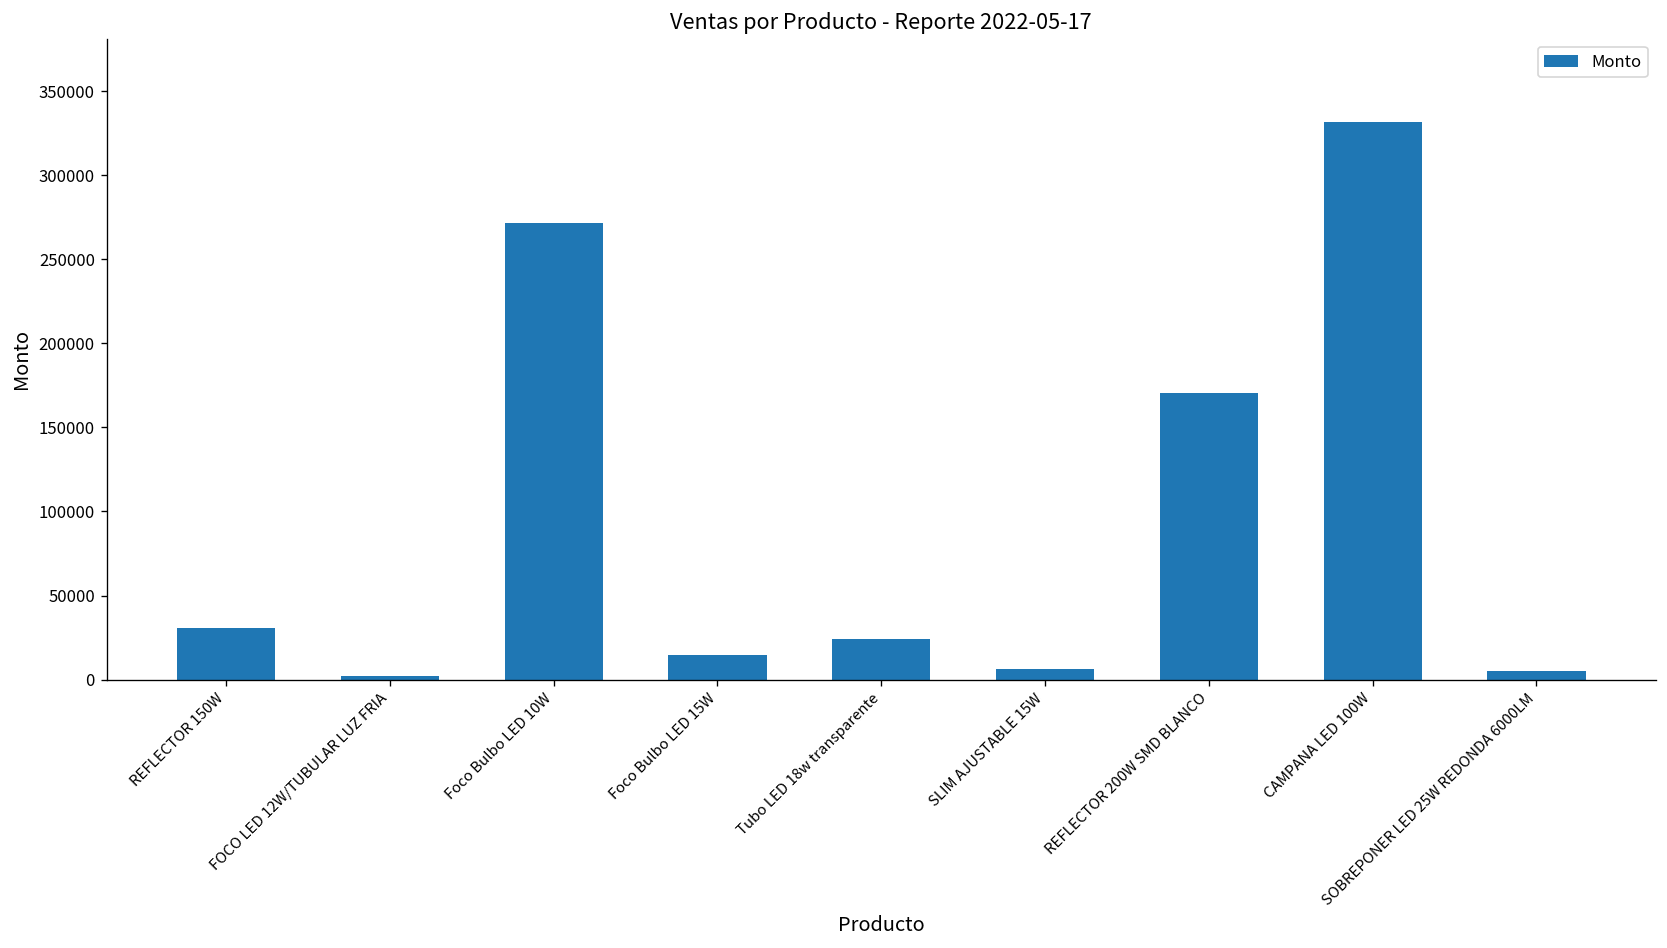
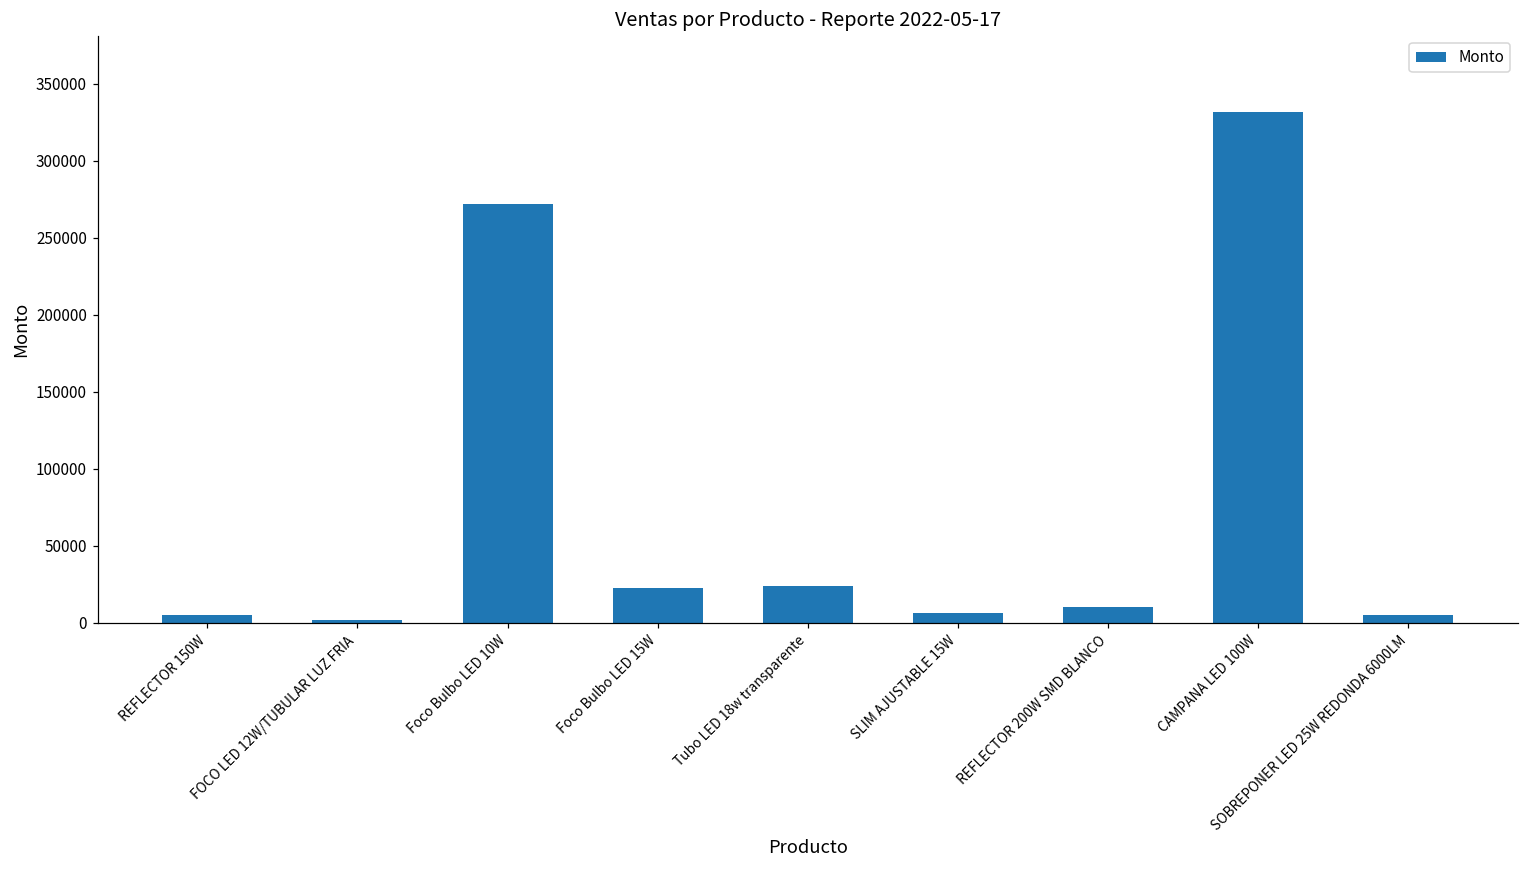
  {
-   "REFLECTOR 150W": 31000,
+   "REFLECTOR 150W": 5000,
    "FOCO LED 12W/TUBULAR LUZ FRIA": 2000,
    "Foco Bulbo LED 10W": 272000,
-   "Foco Bulbo LED 15W": 15000,
+   "Foco Bulbo LED 15W": 23000,
    "Tubo LED 18w transparente": 24000,
    "SLIM AJUSTABLE 15W": 6000,
-   "REFLECTOR 200W SMD BLANCO": 170000,
+   "REFLECTOR 200W SMD BLANCO": 11000,
    "CAMPANA LED 100W": 331000,
    "SOBREPONER LED 25W REDONDA 6000LM": 5000
  }
